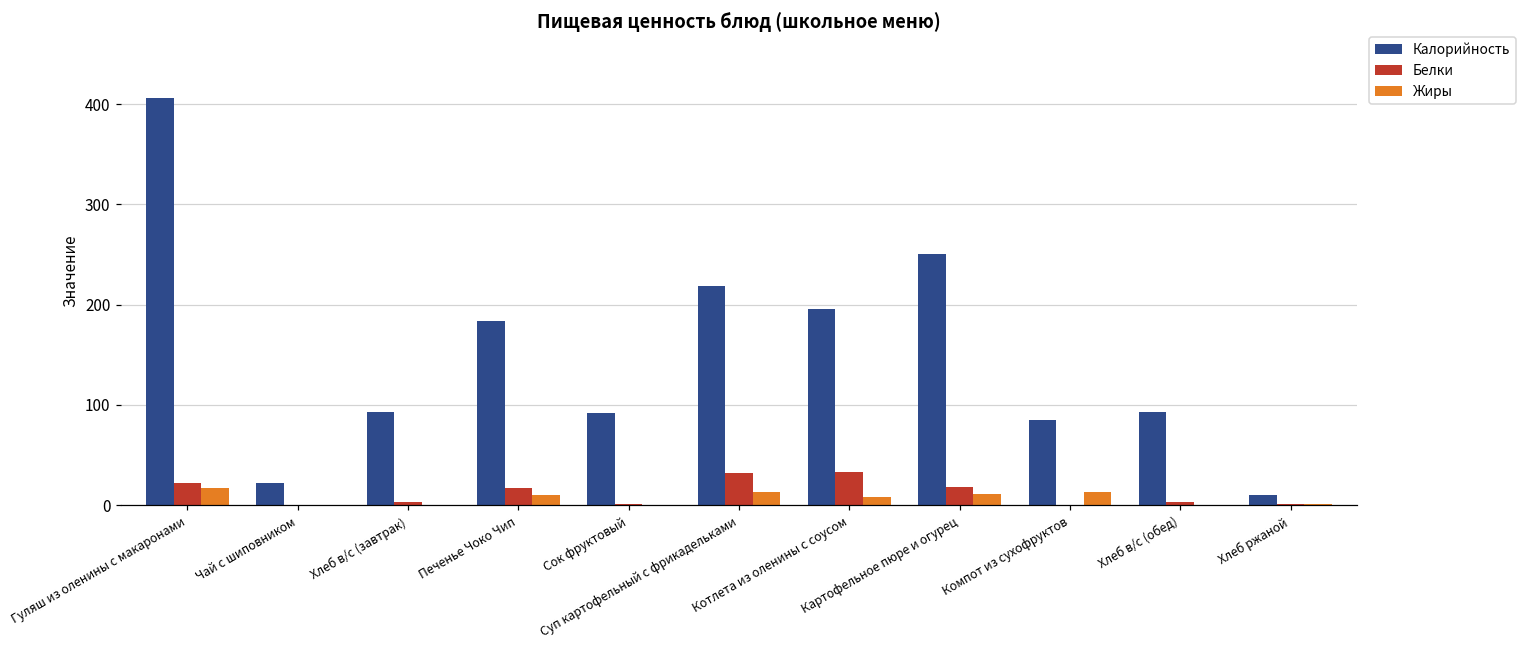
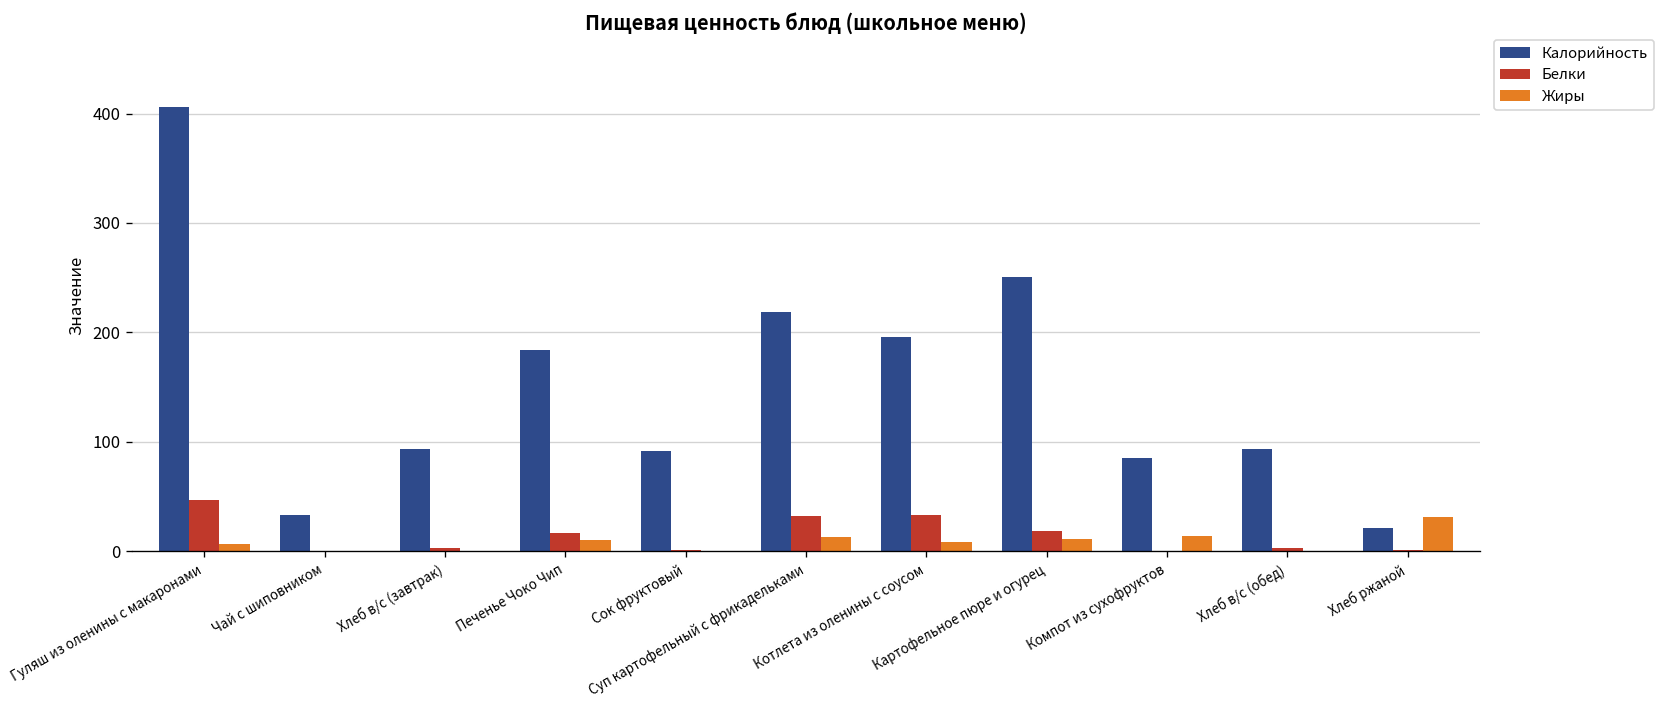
  {
    "Калорийность": {
      "Гуляш из оленины с макаронами": 410,
-     "Чай с шиповником": 20,
+     "Чай с шиповником": 30,
      "Хлеб в/с (завтрак)": 90,
      "Печенье Чоко Чип": 180,
      "Сок фруктовый": 90,
      "Суп картофельный с фрикадельками": 220,
      "Котлета из оленины с соусом": 200,
      "Картофельное пюре и огурец": 250,
      "Компот из сухофруктов": 80,
      "Хлеб в/с (обед)": 90,
-     "Хлеб ржаной": 10
+     "Хлеб ржаной": 20
    },
    "Белки": {
-     "Гуляш из оленины с макаронами": 20,
+     "Гуляш из оленины с макаронами": 50,
      "Хлеб в/с (завтрак)": 0,
      "Печенье Чоко Чип": 20,
      "Суп картофельный с фрикадельками": 30,
      "Котлета из оленины с соусом": 30,
      "Картофельное пюре и огурец": 20,
      "Хлеб в/с (обед)": 0
    },
    "Жиры": {
-     "Гуляш из оленины с макаронами": 20,
+     "Гуляш из оленины с макаронами": 10,
      "Чай с шиповником": 0,
      "Печенье Чоко Чип": 10,
      "Суп картофельный с фрикадельками": 10,
      "Котлета из оленины с соусом": 10,
      "Картофельное пюре и огурец": 10,
      "Компот из сухофруктов": 10,
-     "Хлеб ржаной": 0
+     "Хлеб ржаной": 30
    }
  }
